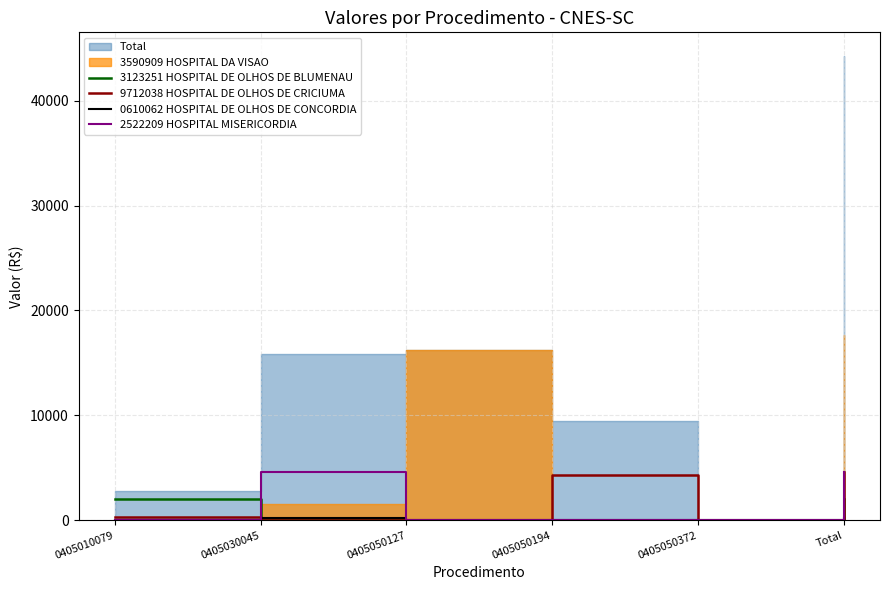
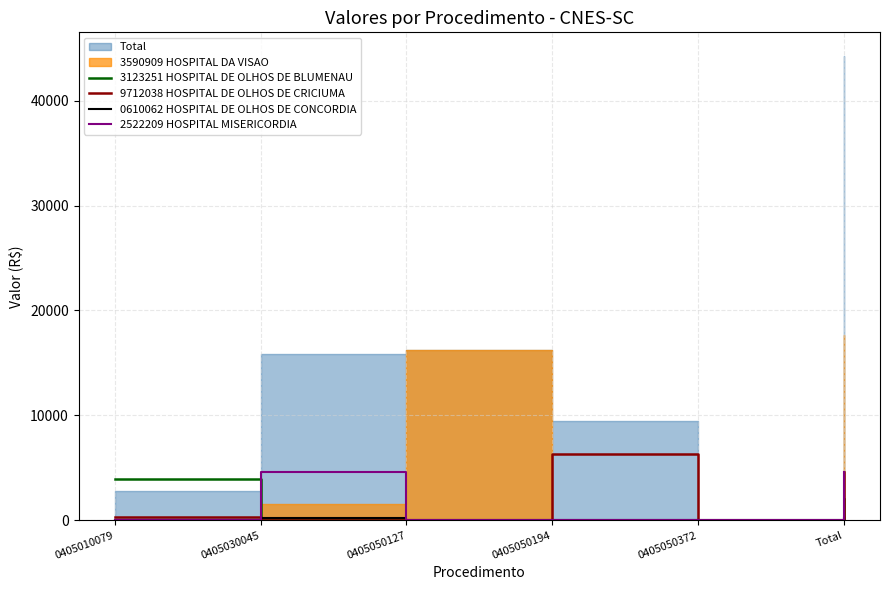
  {
    "3123251 HOSPITAL DE OLHOS DE BLUMENAU": {
-     "0405010079": 2000,
+     "0405010079": 4000,
      "Total": 2000
    },
    "9712038 HOSPITAL DE OLHOS DE CRICIUMA": {
      "0405010079": 300,
-     "0405050194": 4300
+     "0405050194": 6300
    },
    "2522209 HOSPITAL MISERICORDIA": {
      "0405030045": 4600
    }
  }
